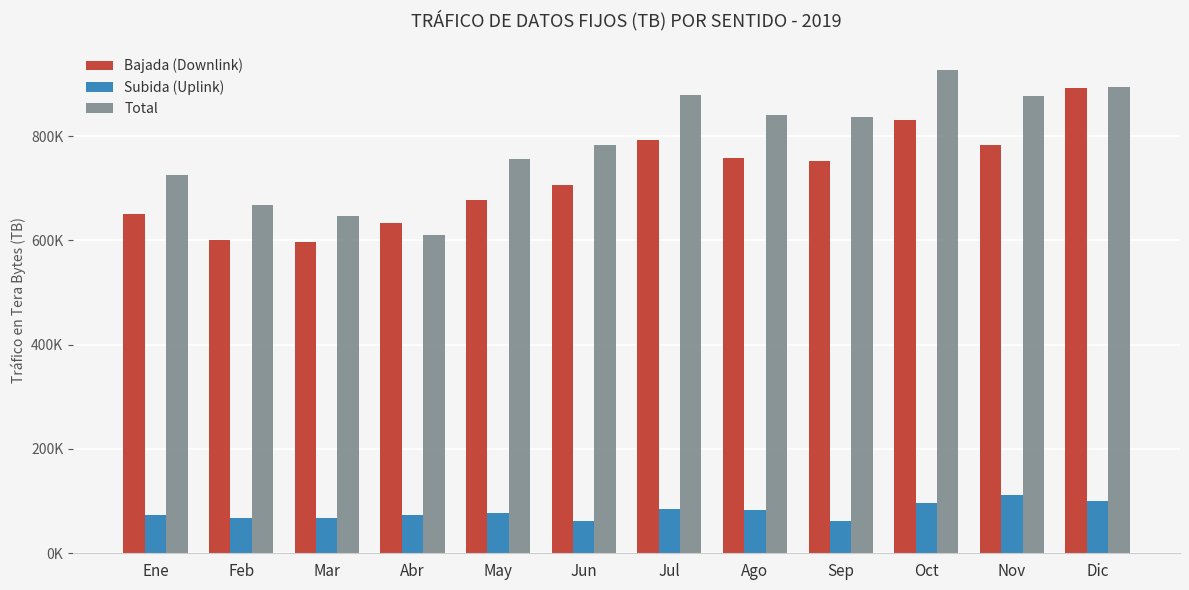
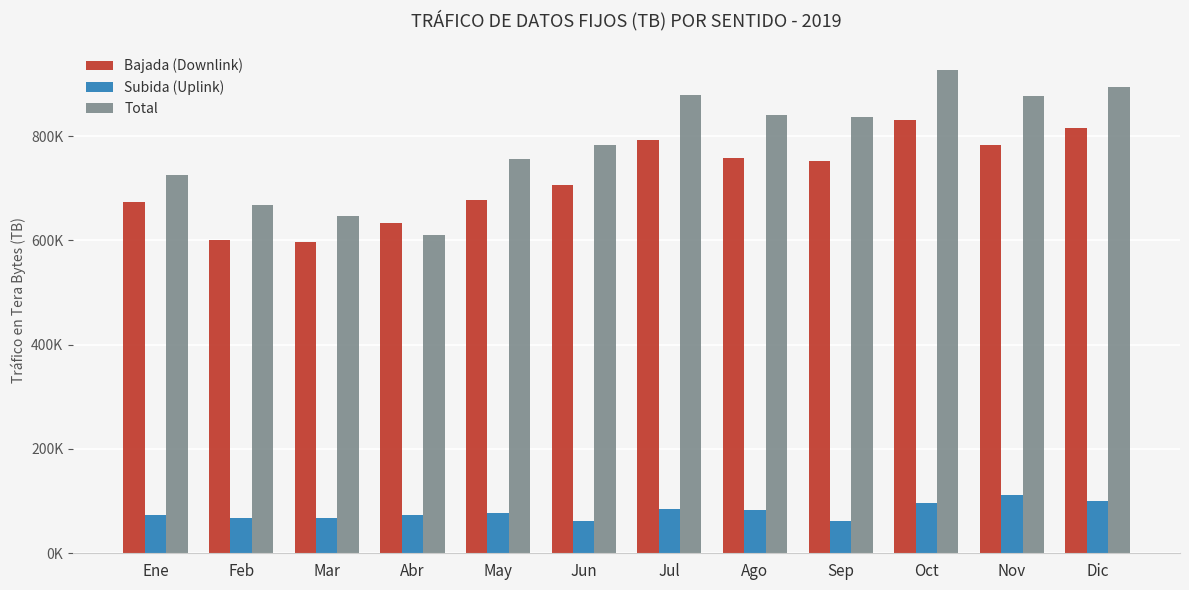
  {
    "Bajada (Downlink)": {
-     "Ene": 650000,
+     "Ene": 670000,
      "Feb": 600000,
      "Mar": 600000,
      "Abr": 630000,
      "May": 680000,
      "Jun": 710000,
      "Jul": 790000,
      "Ago": 760000,
      "Sep": 750000,
      "Oct": 830000,
      "Nov": 780000,
-     "Dic": 890000
+     "Dic": 820000
    },
    "Subida (Uplink)": {
      "Ene": 70000,
      "Feb": 70000,
      "Mar": 70000,
      "Abr": 70000,
      "May": 80000,
      "Jun": 60000,
      "Jul": 90000,
      "Ago": 80000,
      "Sep": 60000,
      "Oct": 100000,
      "Nov": 110000,
      "Dic": 100000
    },
    "Total": {
      "Ene": 720000,
      "Feb": 670000,
      "Mar": 650000,
      "Abr": 610000,
      "May": 760000,
      "Jun": 780000,
      "Jul": 880000,
      "Ago": 840000,
      "Sep": 840000,
      "Oct": 930000,
      "Nov": 880000,
      "Dic": 890000
    }
  }
